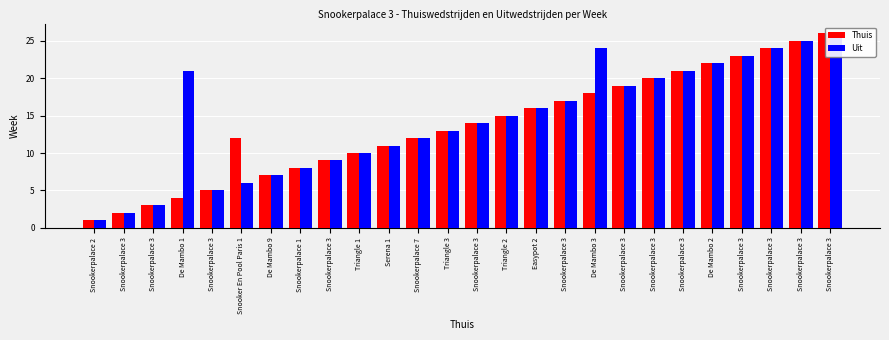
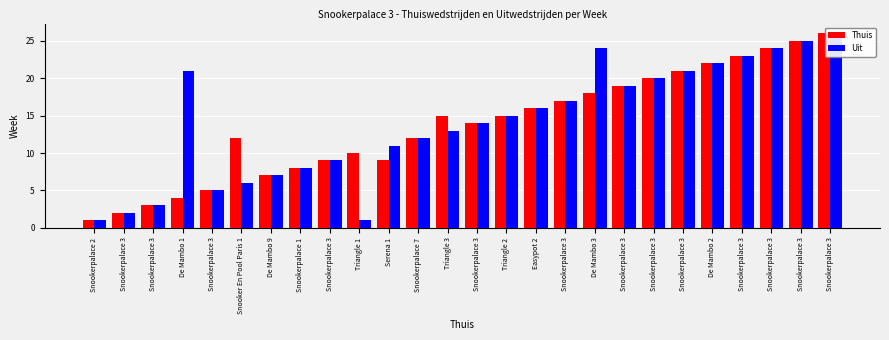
  {
    "Thuis": {
      "Snookerpalace 2": 1,
      "De Mambo 1": 4,
      "Snooker En Pool Paris 1": 12,
      "De Mambo 9": 7,
      "Snookerpalace 1": 8,
      "Triangle 1": 10,
-     "Serena 1": 11,
+     "Serena 1": 9,
      "Snookerpalace 7": 12,
-     "Triangle 3": 13,
+     "Triangle 3": 15,
      "Triangle 2": 15,
      "Easypot 2": 16,
      "De Mambo 3": 18,
      "De Mambo 2": 22
    },
    "Uit": {
      "Snookerpalace 2": 1,
      "De Mambo 1": 21,
      "Snooker En Pool Paris 1": 6,
      "De Mambo 9": 7,
      "Snookerpalace 1": 8,
-     "Triangle 1": 10,
+     "Triangle 1": 1,
      "Serena 1": 11,
      "Snookerpalace 7": 12,
      "Triangle 3": 13,
      "Triangle 2": 15,
      "Easypot 2": 16,
      "De Mambo 3": 24,
      "De Mambo 2": 22
    }
  }
